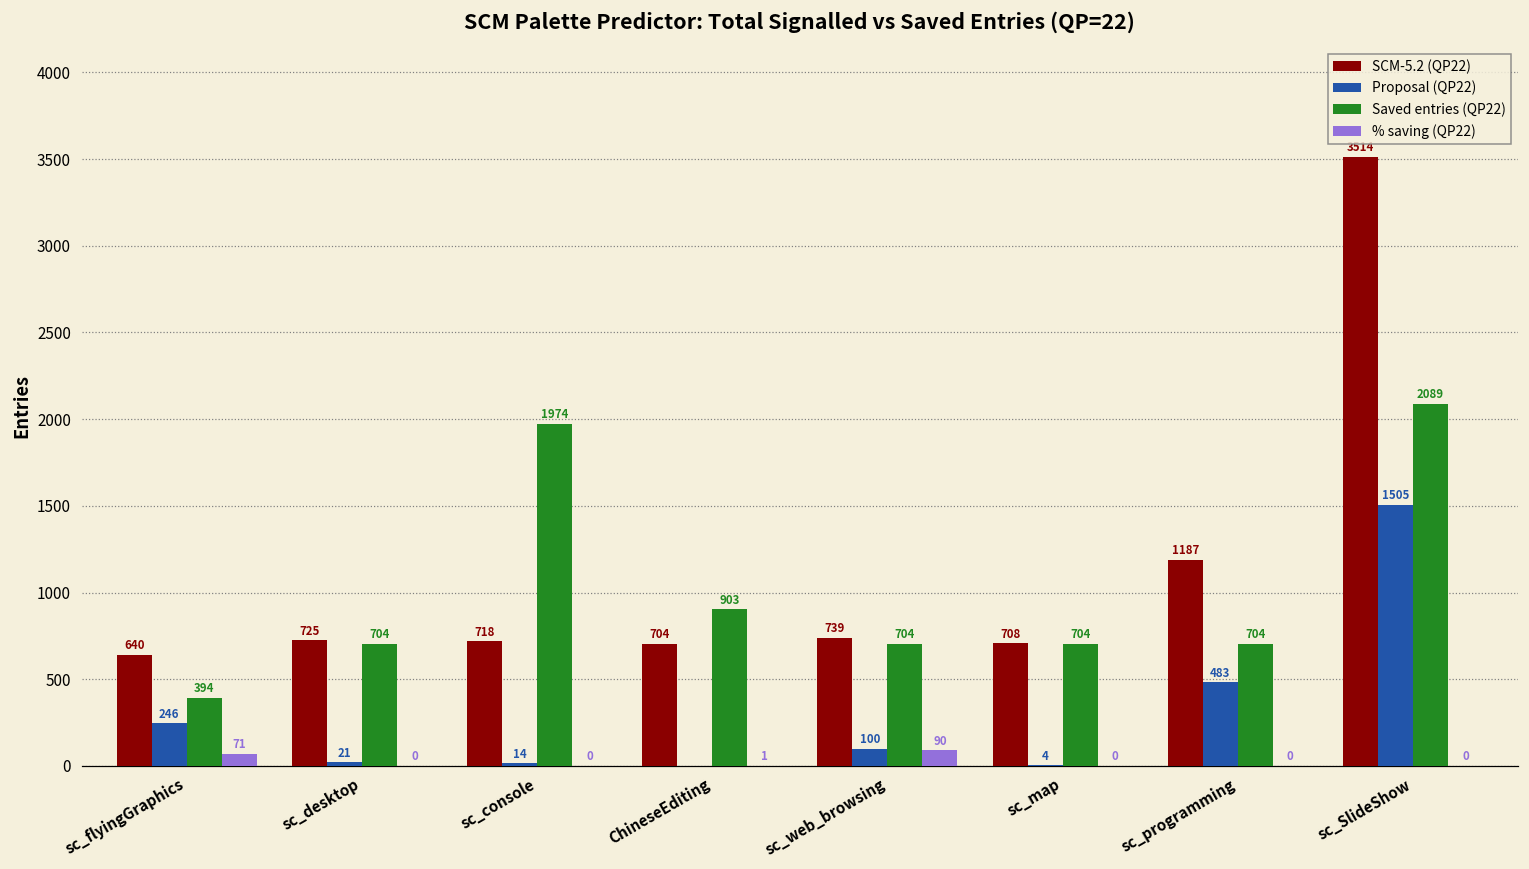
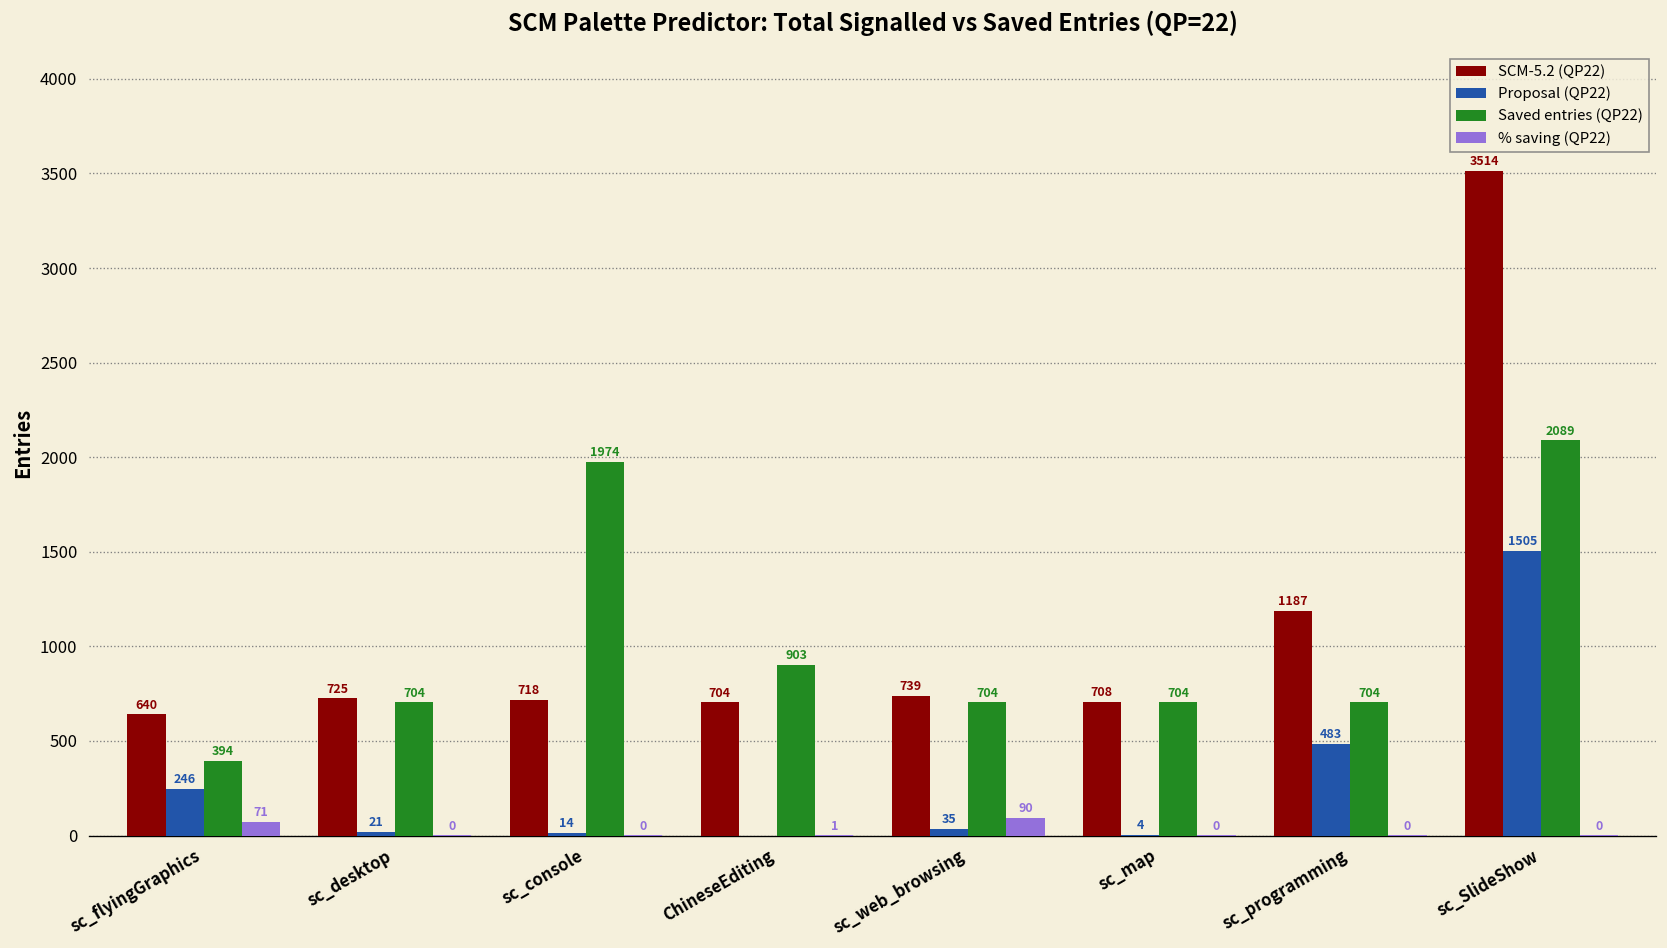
  {
    "SCM-5.2 (QP22)": {
      "sc_flyingGraphics": 640,
      "sc_desktop": 725,
      "sc_console": 718,
      "ChineseEditing": 704,
      "sc_web_browsing": 739,
      "sc_map": 708,
      "sc_programming": 1187
    },
    "Proposal (QP22)": {
      "sc_flyingGraphics": 246,
      "sc_desktop": 21,
      "sc_console": 14,
-     "sc_web_browsing": 100,
+     "sc_web_browsing": 35,
      "sc_map": 4,
      "sc_programming": 483,
      "sc_SlideShow": 1505
    },
    "Saved entries (QP22)": {
      "sc_flyingGraphics": 394,
      "sc_desktop": 704,
      "sc_console": 1974,
      "ChineseEditing": 903,
      "sc_web_browsing": 704,
      "sc_map": 704,
      "sc_programming": 704,
      "sc_SlideShow": 2089
    },
    "% saving (QP22)": {
      "sc_flyingGraphics": 71,
      "ChineseEditing": 1
    }
  }
